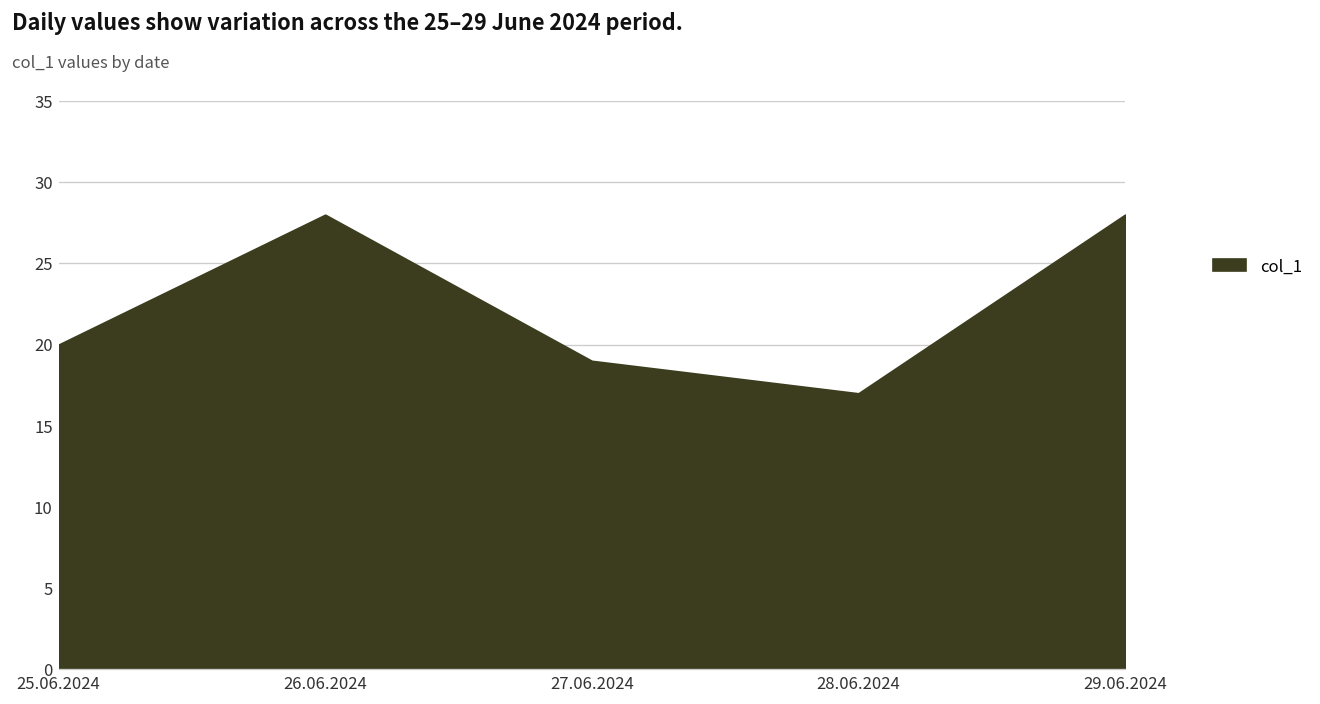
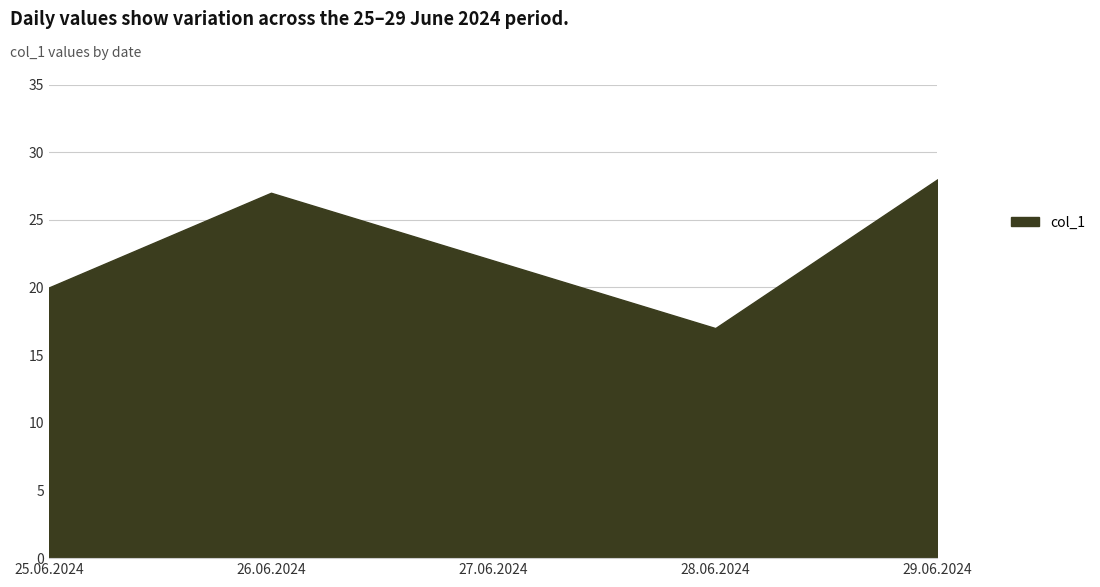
  {
    "25.06.2024": 20,
-   "26.06.2024": 28,
-   "27.06.2024": 19,
+   "26.06.2024": 27,
+   "27.06.2024": 22,
    "28.06.2024": 17,
    "29.06.2024": 28
  }
